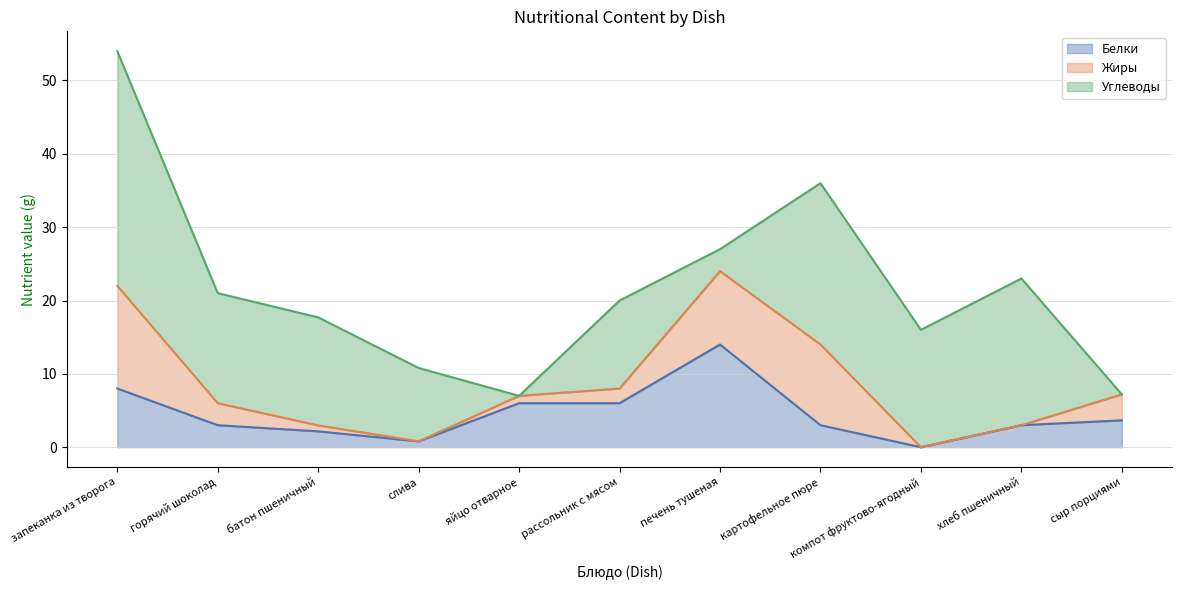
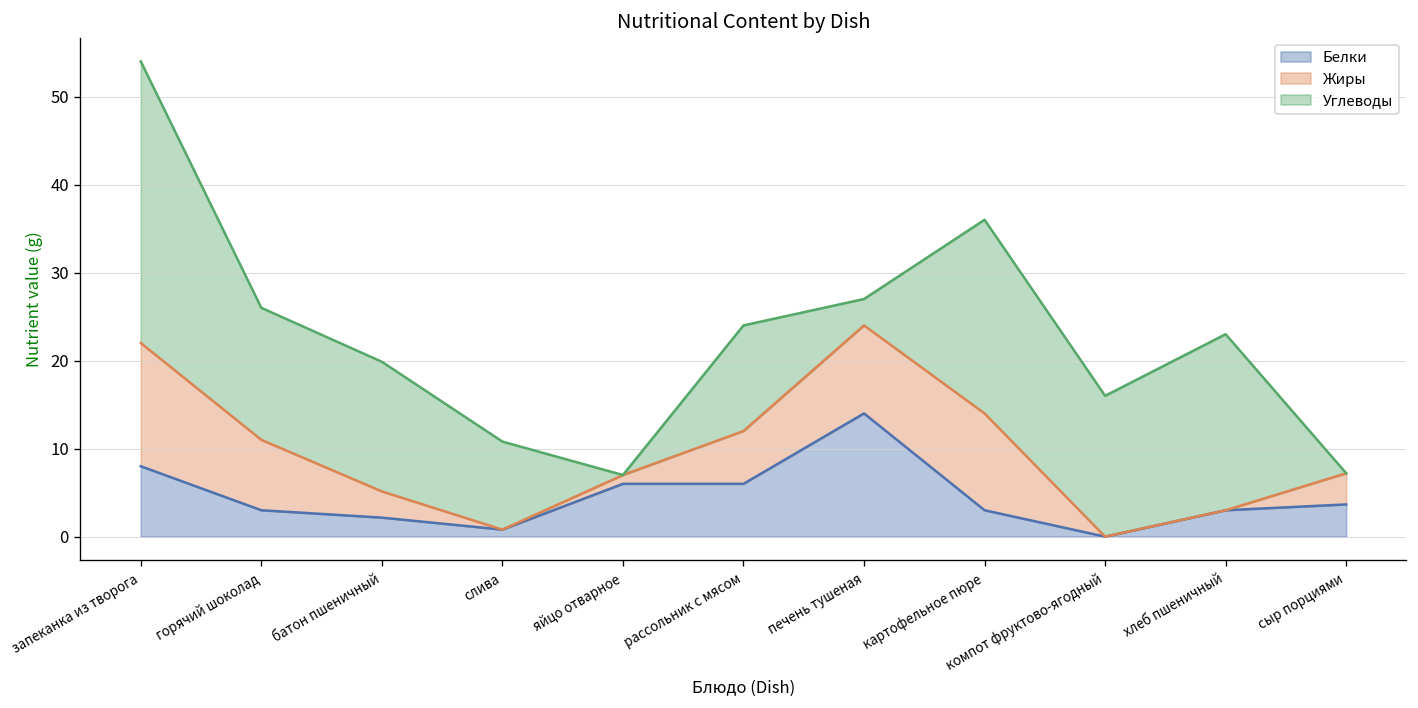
  {
    "Жиры": {
      "запеканка из творога": 14,
-     "горячий шоколад": 3,
-     "батон пшеничный": 1,
-     "рассольник с мясом": 2,
+     "горячий шоколад": 8,
+     "батон пшеничный": 3,
+     "рассольник с мясом": 6,
      "печень тушеная": 10,
      "картофельное пюре": 11
    }
  }
